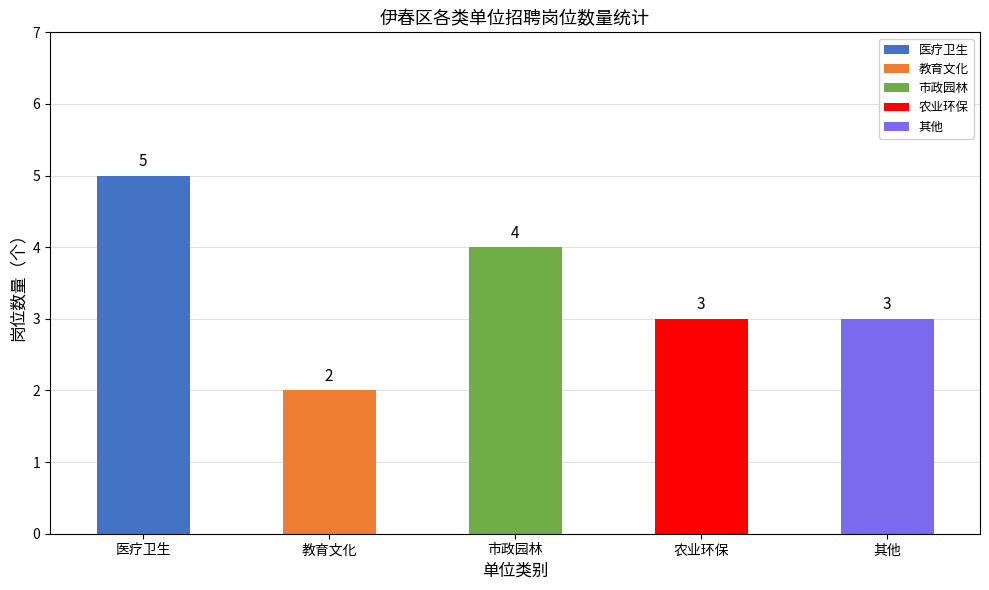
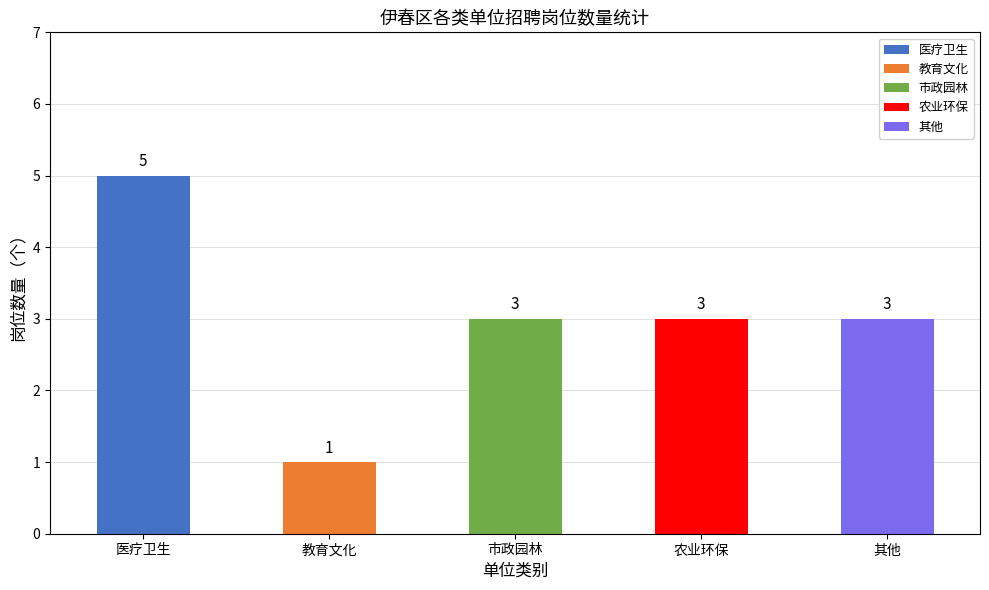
  {
    "医疗卫生": 5,
-   "教育文化": 2,
-   "市政园林": 4,
+   "教育文化": 1,
+   "市政园林": 3,
    "农业环保": 3,
    "其他": 3
  }
